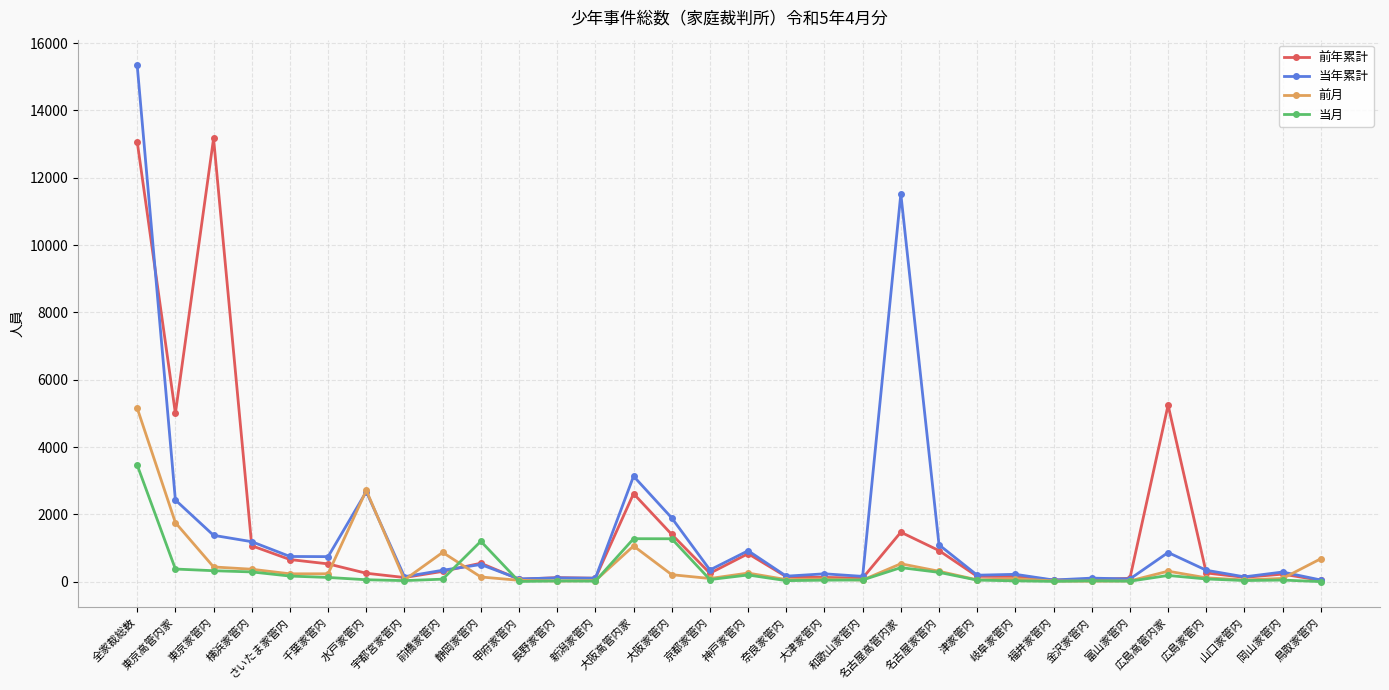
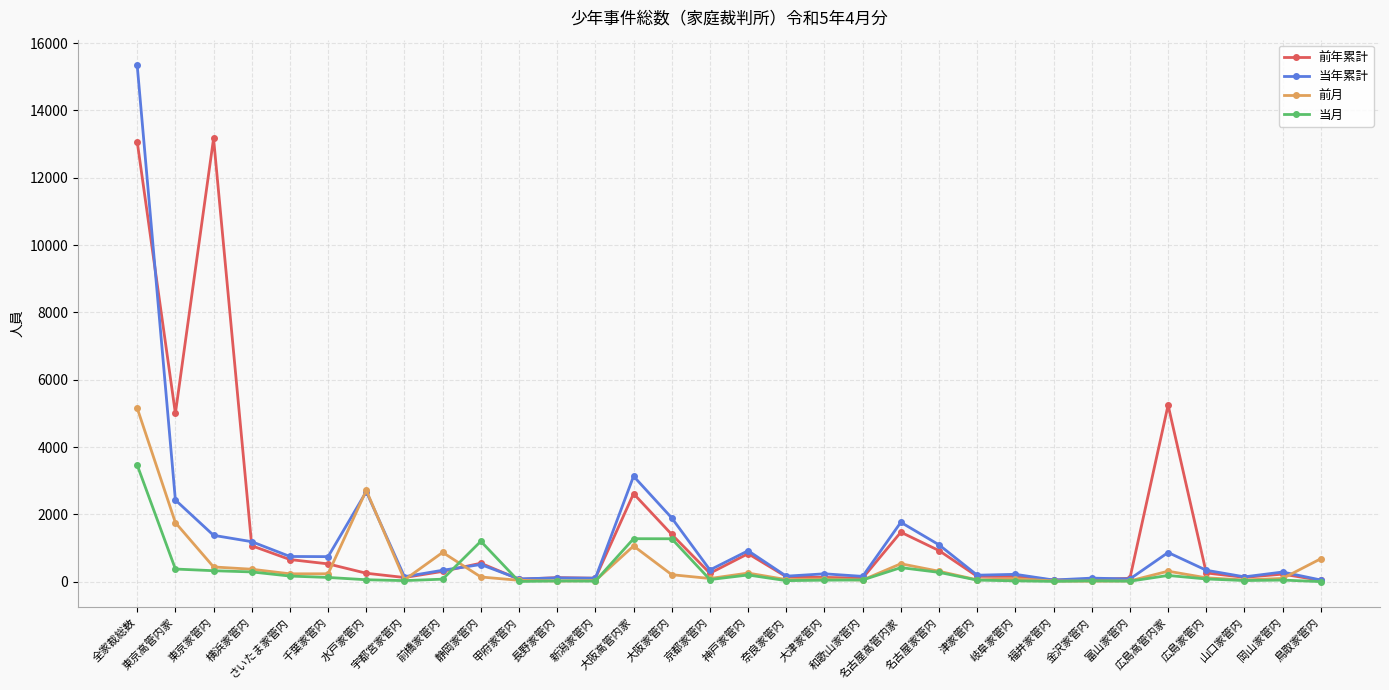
  {
    "前年累計": {
      "全家裁総数": 13100,
      "東京高管内家": 5000,
      "東京家管内": 13200,
      "横浜家管内": 1100,
      "さいたま家管内": 700,
      "千葉家管内": 500,
      "水戸家管内": 300,
      "大阪高管内家": 2600,
      "大阪家管内": 1400,
      "京都家管内": 300,
      "神戸家管内": 800,
      "名古屋高管内家": 1500,
      "名古屋家管内": 900,
      "広島高管内家": 5300,
      "広島家管内": 300
    },
    "当年累計": {
      "全家裁総数": 15300,
      "東京高管内家": 2400,
      "東京家管内": 1400,
      "横浜家管内": 1200,
      "さいたま家管内": 800,
      "千葉家管内": 700,
      "大阪高管内家": 3100,
      "大阪家管内": 1900,
      "京都家管内": 400,
      "神戸家管内": 900,
      "大津家管内": 200,
-     "名古屋高管内家": 11500,
+     "名古屋高管内家": 1800,
      "名古屋家管内": 1100,
      "広島高管内家": 900,
      "広島家管内": 300
    },
    "前月": {
      "全家裁総数": 5200,
      "東京高管内家": 1800,
      "東京家管内": 400,
      "横浜家管内": 400,
      "千葉家管内": 200,
      "前橋家管内": 900,
      "静岡家管内": 100,
      "大阪高管内家": 1100,
      "大阪家管内": 200,
      "名古屋高管内家": 500,
      "広島高管内家": 300,
      "鳥取家管内": 700
    },
    "当月": {
      "全家裁総数": 3500,
      "東京高管内家": 400,
      "東京家管内": 300,
      "横浜家管内": 300,
      "千葉家管内": 100,
      "水戸家管内": 100,
      "前橋家管内": 100,
      "静岡家管内": 1200,
      "大阪高管内家": 1300,
      "大阪家管内": 1300,
      "名古屋高管内家": 400,
      "広島高管内家": 200
    }
  }
